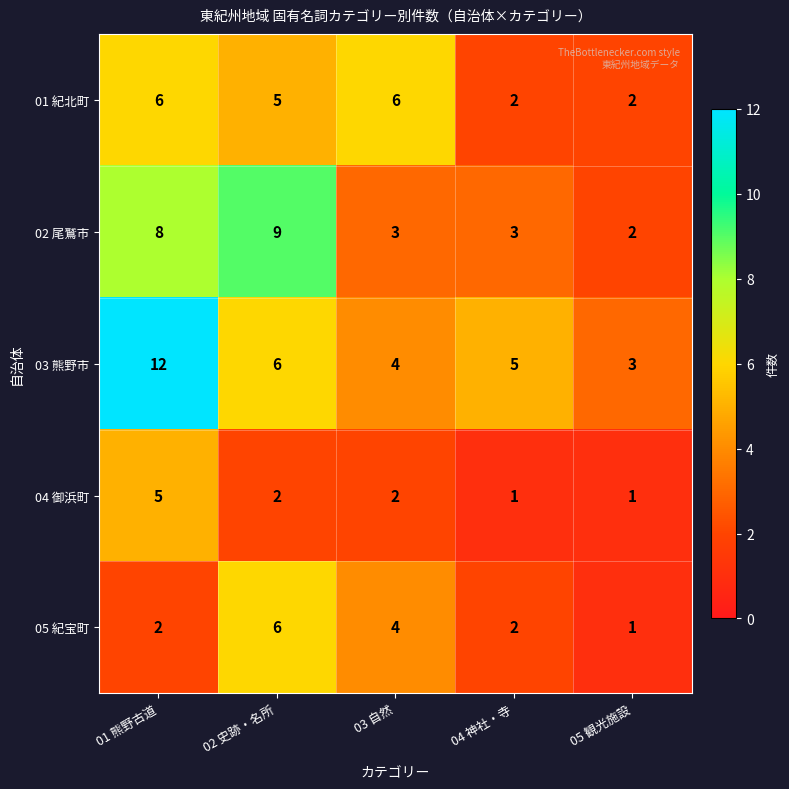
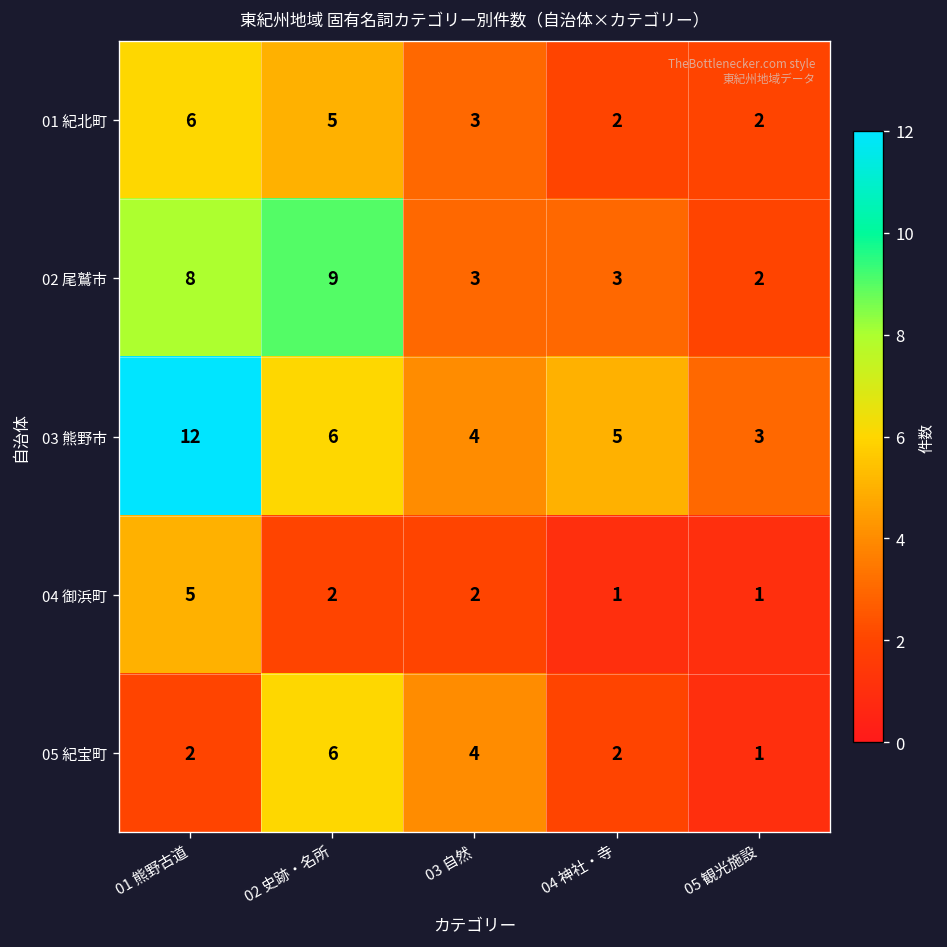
  {
    "01 紀北町": {
      "01 熊野古道": 6,
      "02 史跡・名所": 5,
-     "03 自然": 6,
+     "03 自然": 3,
      "04 神社・寺": 2
    },
    "02 尾鷲市": {
      "01 熊野古道": 8,
      "02 史跡・名所": 9,
      "03 自然": 3,
      "04 神社・寺": 3,
      "05 観光施設": 2
    },
    "03 熊野市": {
      "01 熊野古道": 12,
      "02 史跡・名所": 6,
      "03 自然": 4,
      "04 神社・寺": 5,
      "05 観光施設": 3
    },
    "04 御浜町": {
      "01 熊野古道": 5,
      "02 史跡・名所": 2,
      "03 自然": 2,
      "04 神社・寺": 1,
      "05 観光施設": 1
    },
    "05 紀宝町": {
      "01 熊野古道": 2,
      "02 史跡・名所": 6,
      "03 自然": 4,
      "04 神社・寺": 2,
      "05 観光施設": 1
    }
  }
